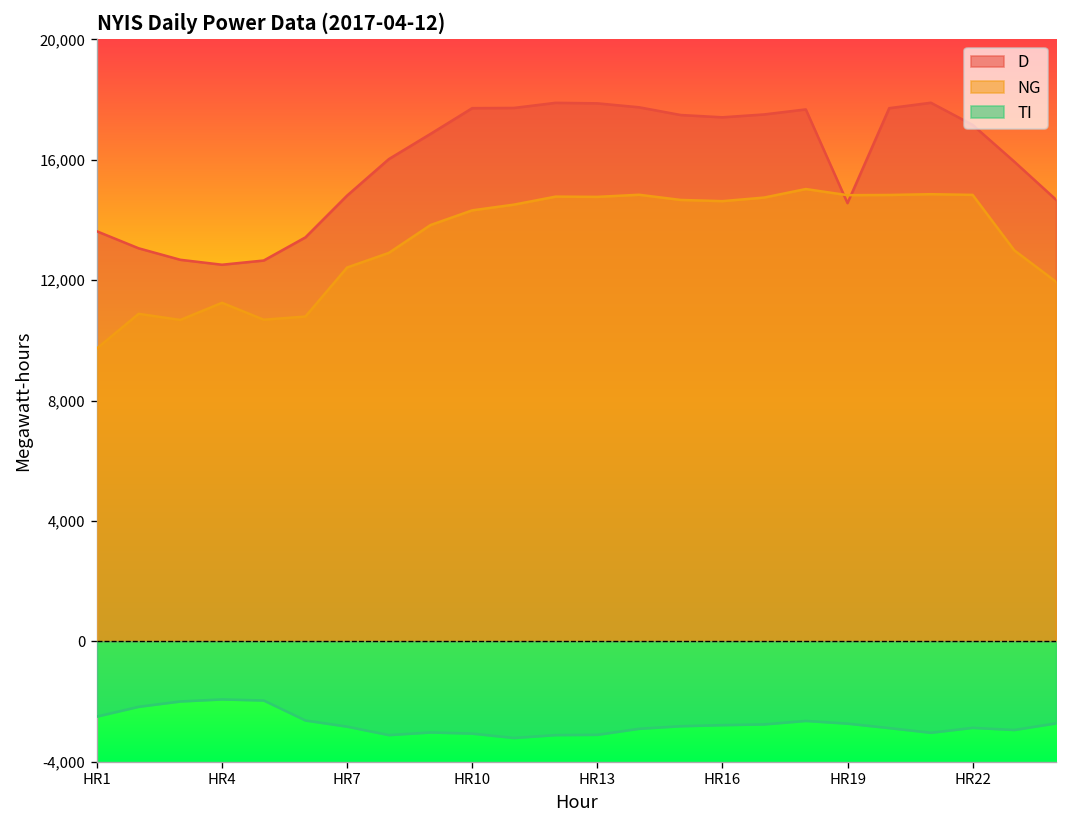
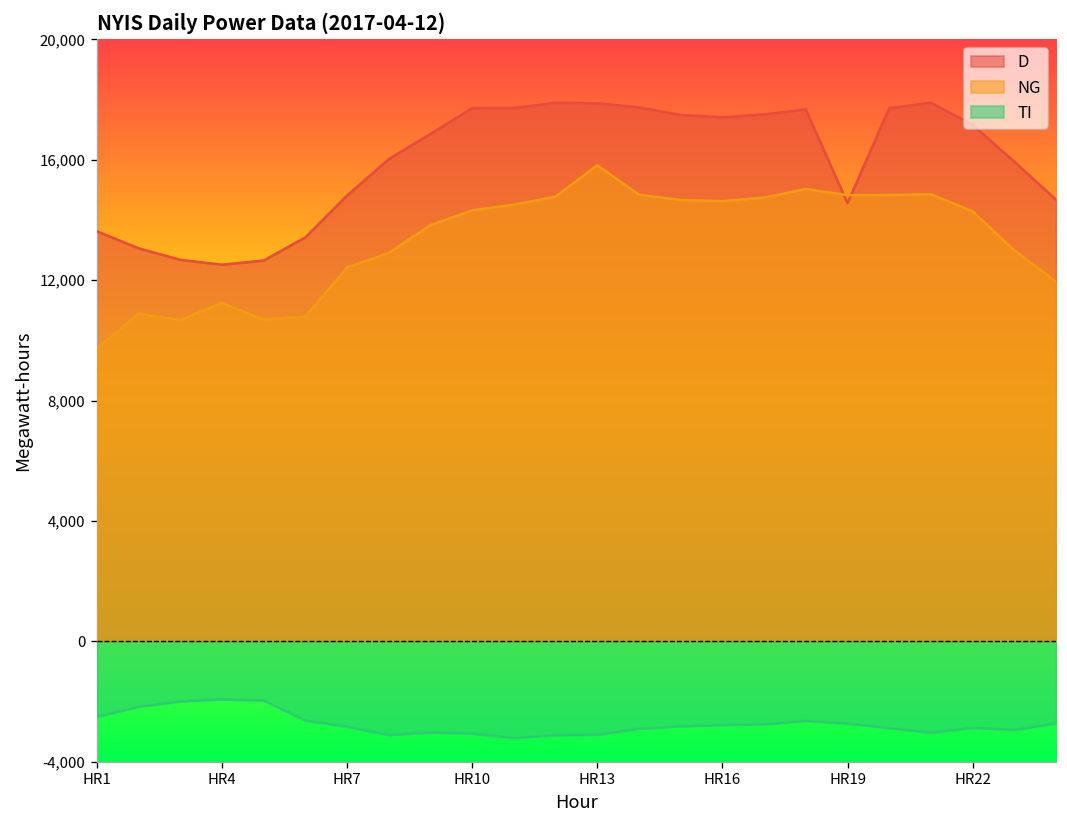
  {
    "D": {
      "HR1": "13,600",
      "HR4": "12,500",
      "HR7": "14,800",
      "HR10": "17,700",
      "HR13": "17,900",
      "HR16": "17,400",
      "HR19": "14,600"
    },
    "NG": {
      "HR1": "9,700",
      "HR4": "11,200",
      "HR7": "12,400",
      "HR10": "14,300",
-     "HR13": "14,800",
+     "HR13": "15,800",
      "HR16": "14,600",
      "HR19": "14,800",
-     "HR22": "14,800"
+     "HR22": "14,300"
    }
  }
